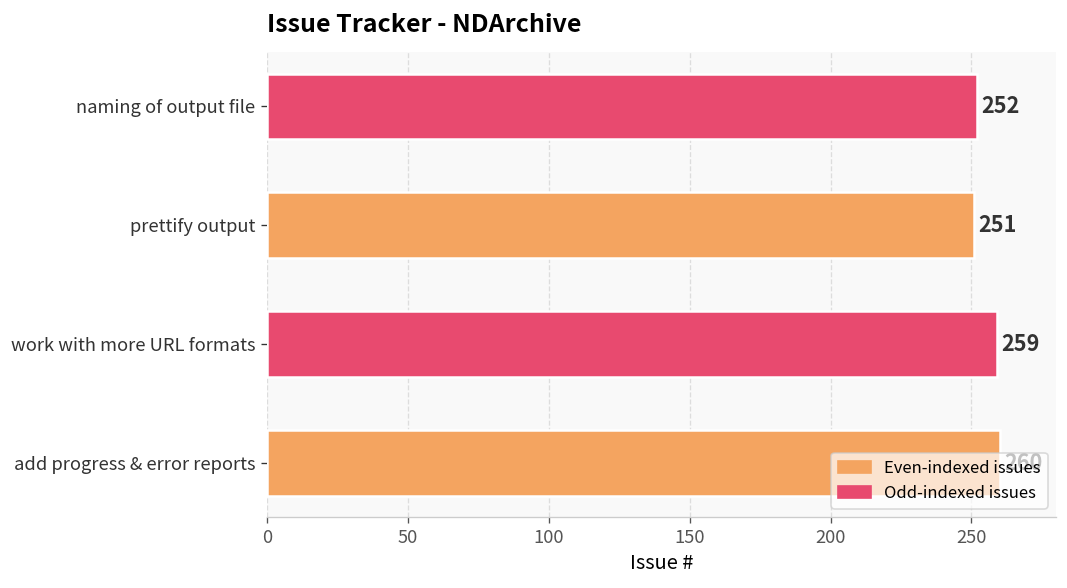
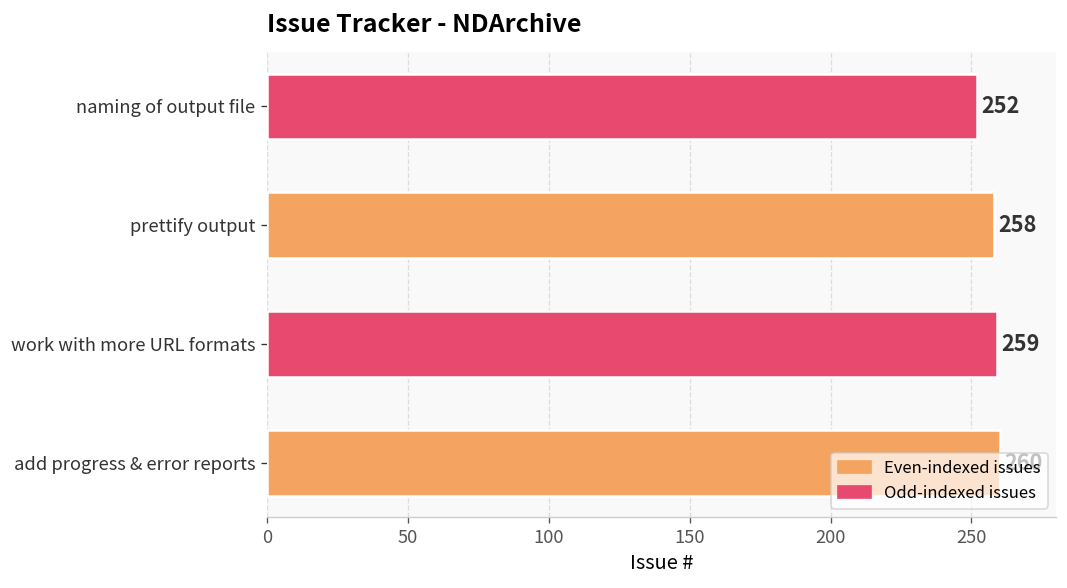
  {
    "naming of output file": 252,
-   "prettify output": 251,
+   "prettify output": 258,
    "work with more URL formats": 259
  }
